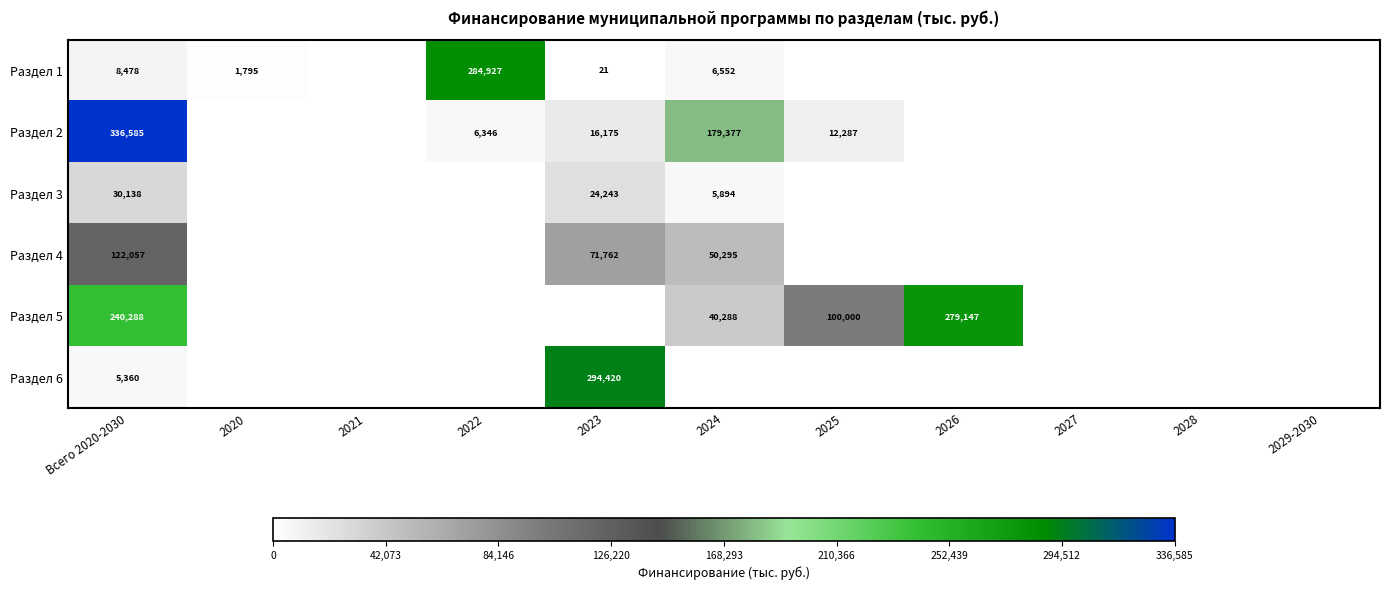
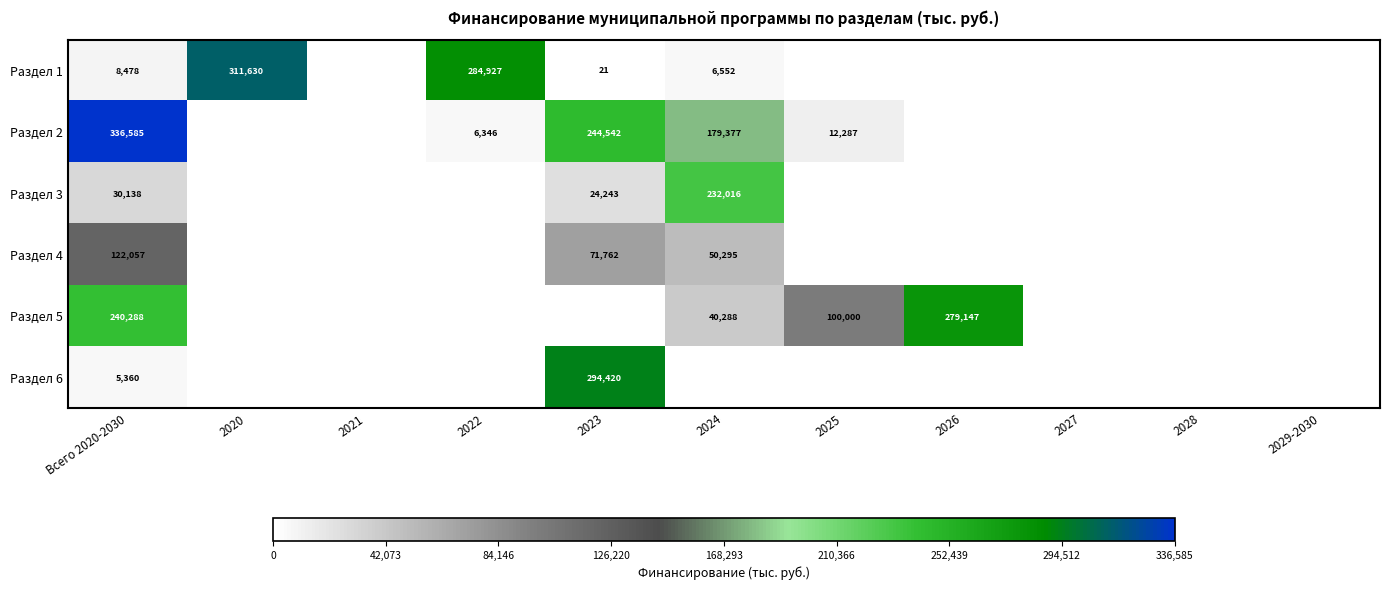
  {
    "Раздел 1": {
      "Всего 2020-2030": "8,478",
-     "2020": "1,795",
+     "2020": "311,630",
      "2022": "284,927",
      "2023": "21",
      "2024": "6,552"
    },
    "Раздел 2": {
      "Всего 2020-2030": "336,585",
      "2022": "6,346",
-     "2023": "16,175",
+     "2023": "244,542",
      "2024": "179,377",
      "2025": "12,287"
    },
    "Раздел 3": {
      "Всего 2020-2030": "30,138",
      "2023": "24,243",
-     "2024": "5,894"
+     "2024": "232,016"
    },
    "Раздел 4": {
      "Всего 2020-2030": "122,057",
      "2023": "71,762",
      "2024": "50,295"
    },
    "Раздел 5": {
      "Всего 2020-2030": "240,288",
      "2024": "40,288",
      "2025": "100,000",
      "2026": "279,147"
    },
    "Раздел 6": {
      "Всего 2020-2030": "5,360",
      "2023": "294,420"
    }
  }
